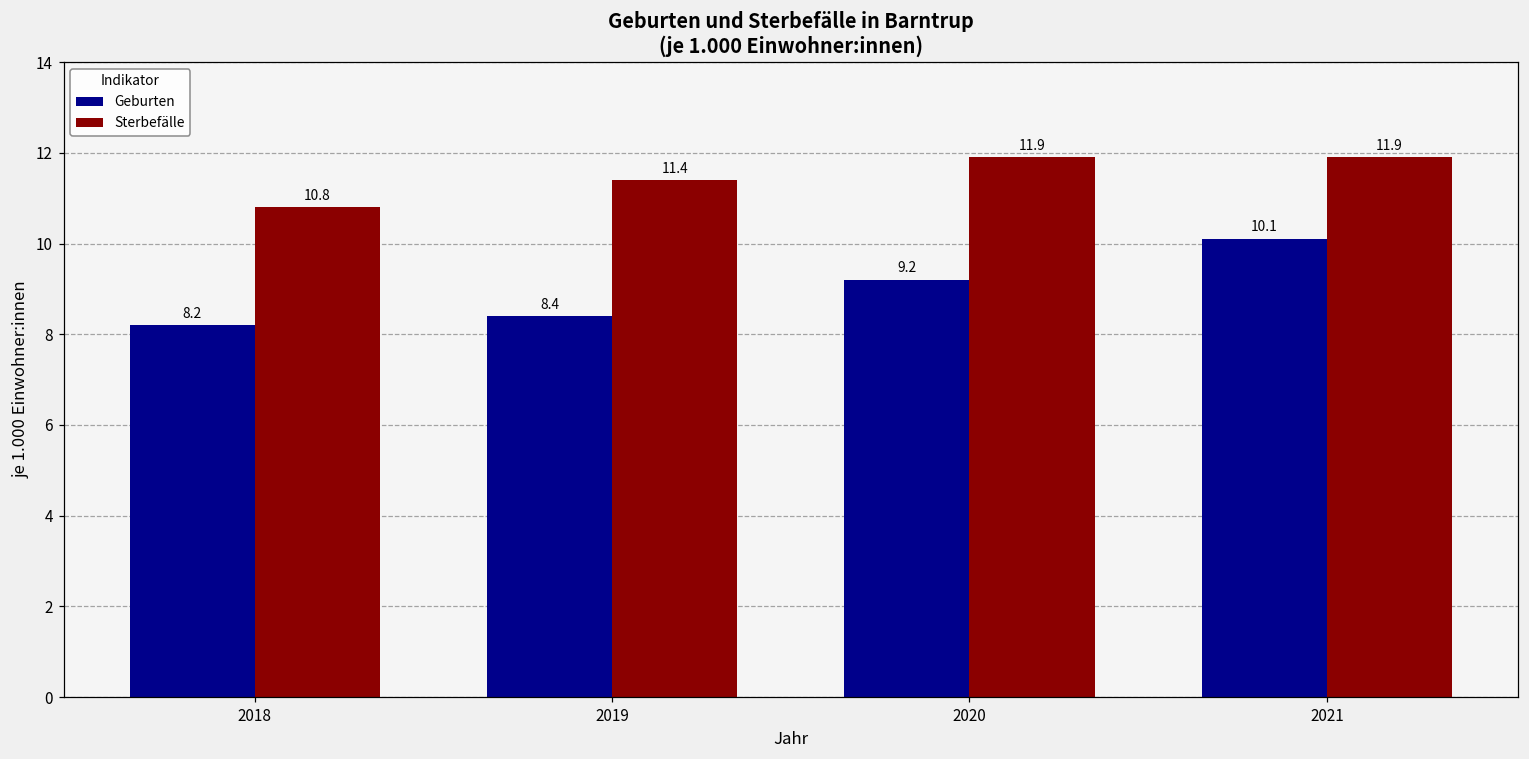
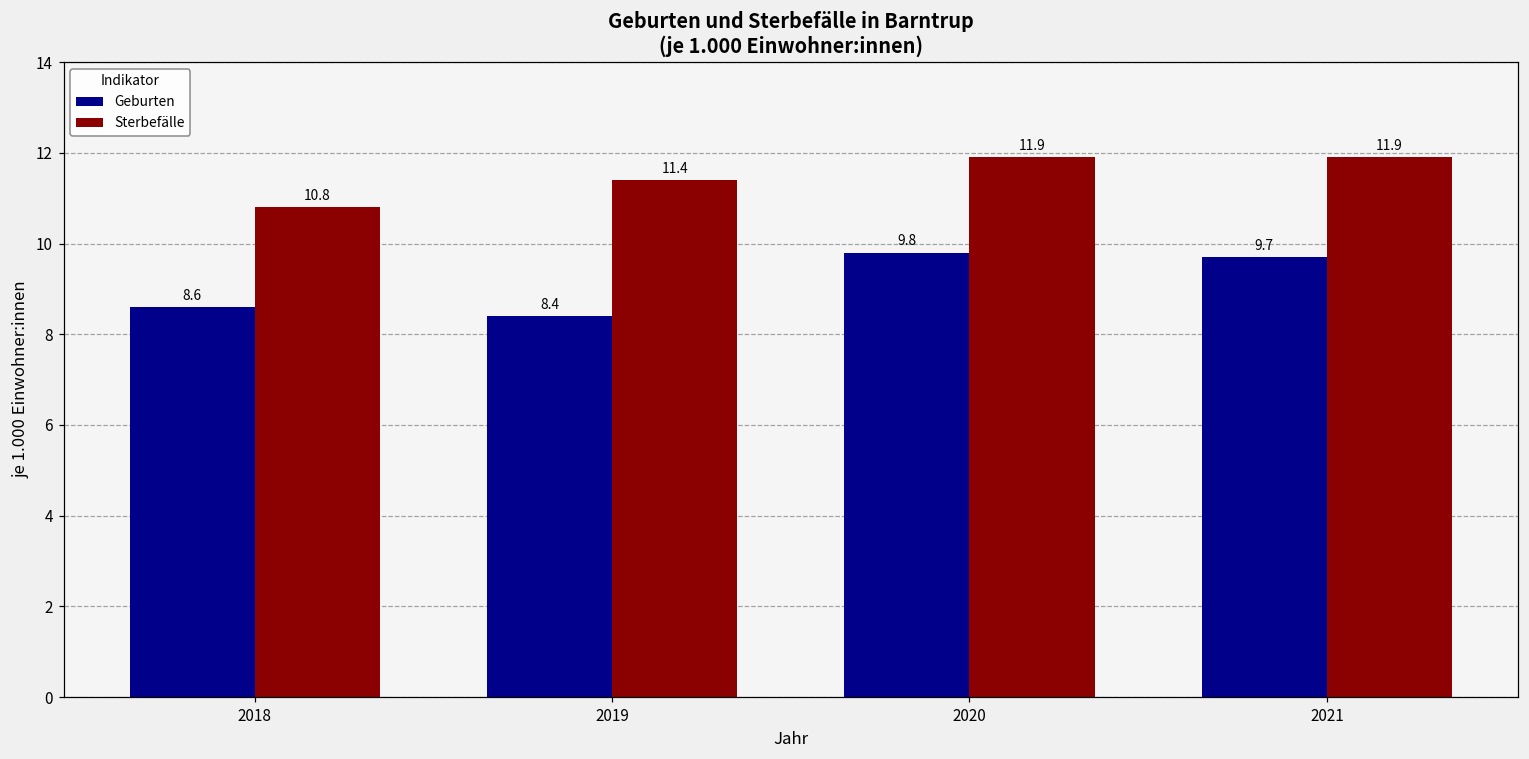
  {
    "Geburten": {
-     "2018": 8.2,
+     "2018": 8.6,
      "2019": 8.4,
-     "2020": 9.2,
-     "2021": 10.1
+     "2020": 9.8,
+     "2021": 9.7
    },
    "Sterbefälle": {
      "2018": 10.8,
      "2019": 11.4,
      "2020": 11.9,
      "2021": 11.9
    }
  }
